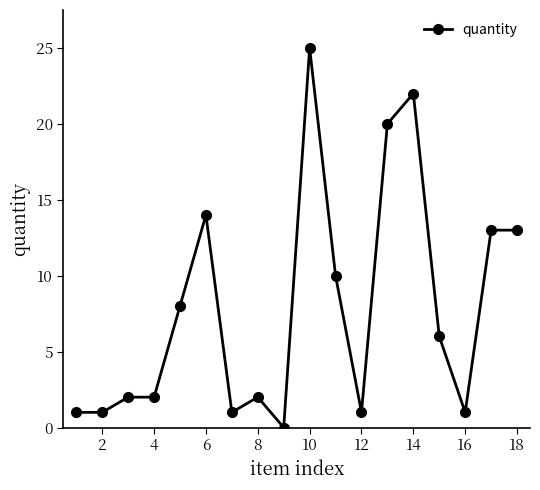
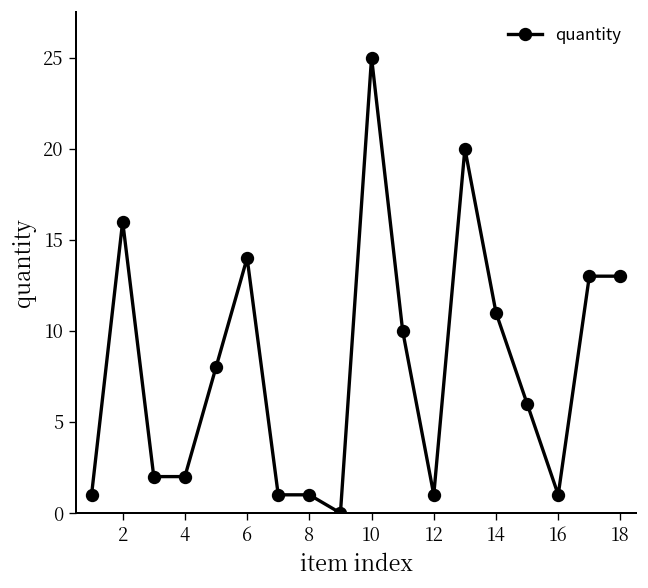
  {
-   "2": 1,
+   "2": 16,
    "4": 2,
    "6": 14,
-   "8": 2,
+   "8": 1,
    "10": 25,
    "12": 1,
-   "14": 22,
+   "14": 11,
    "16": 1,
    "18": 13
  }
